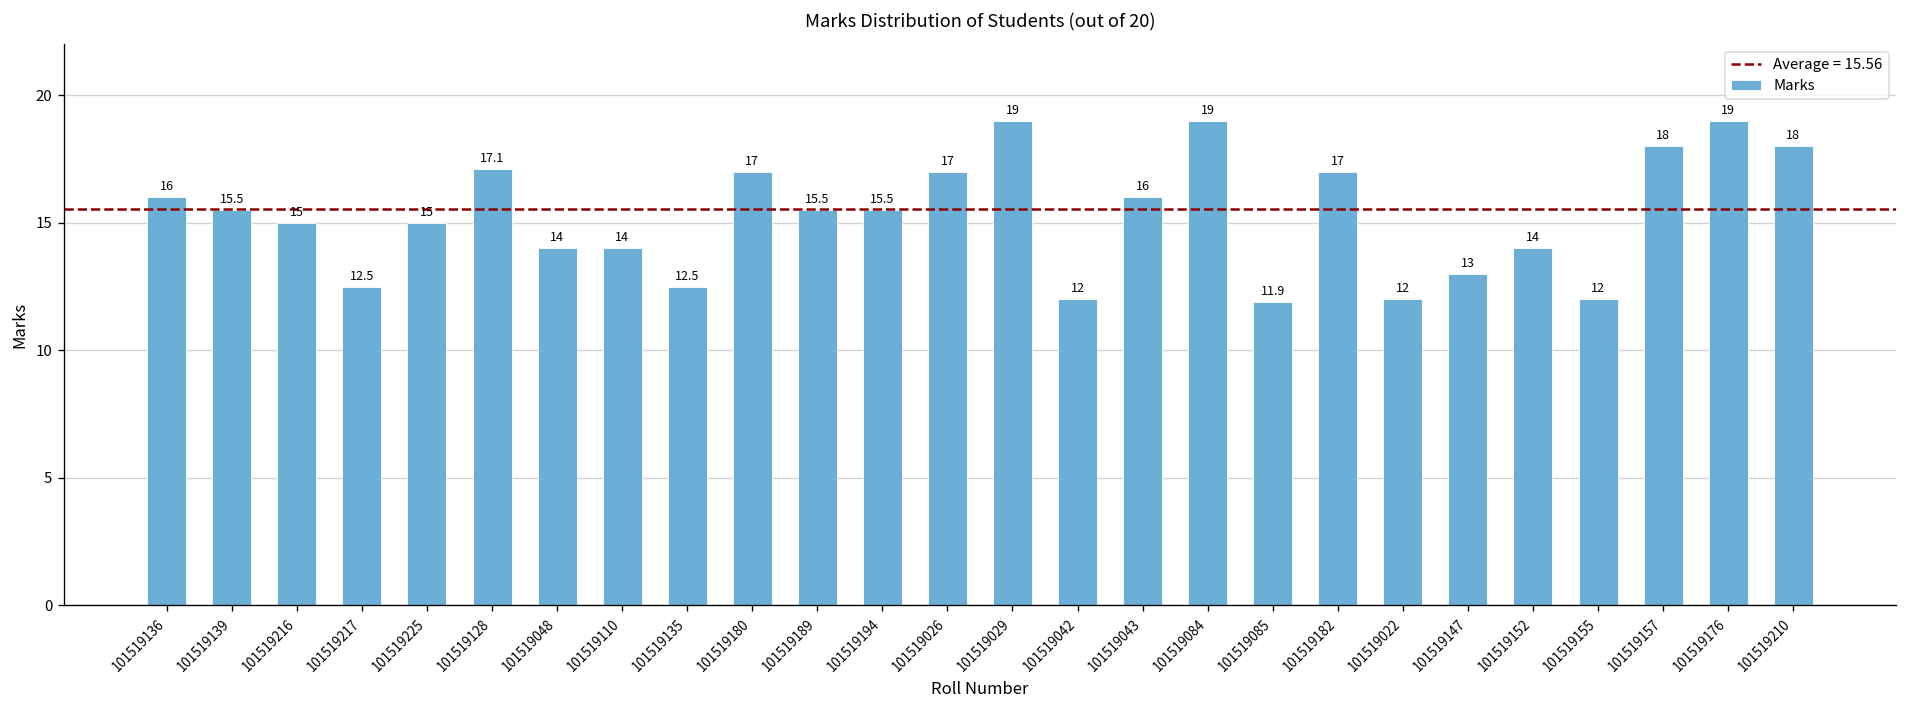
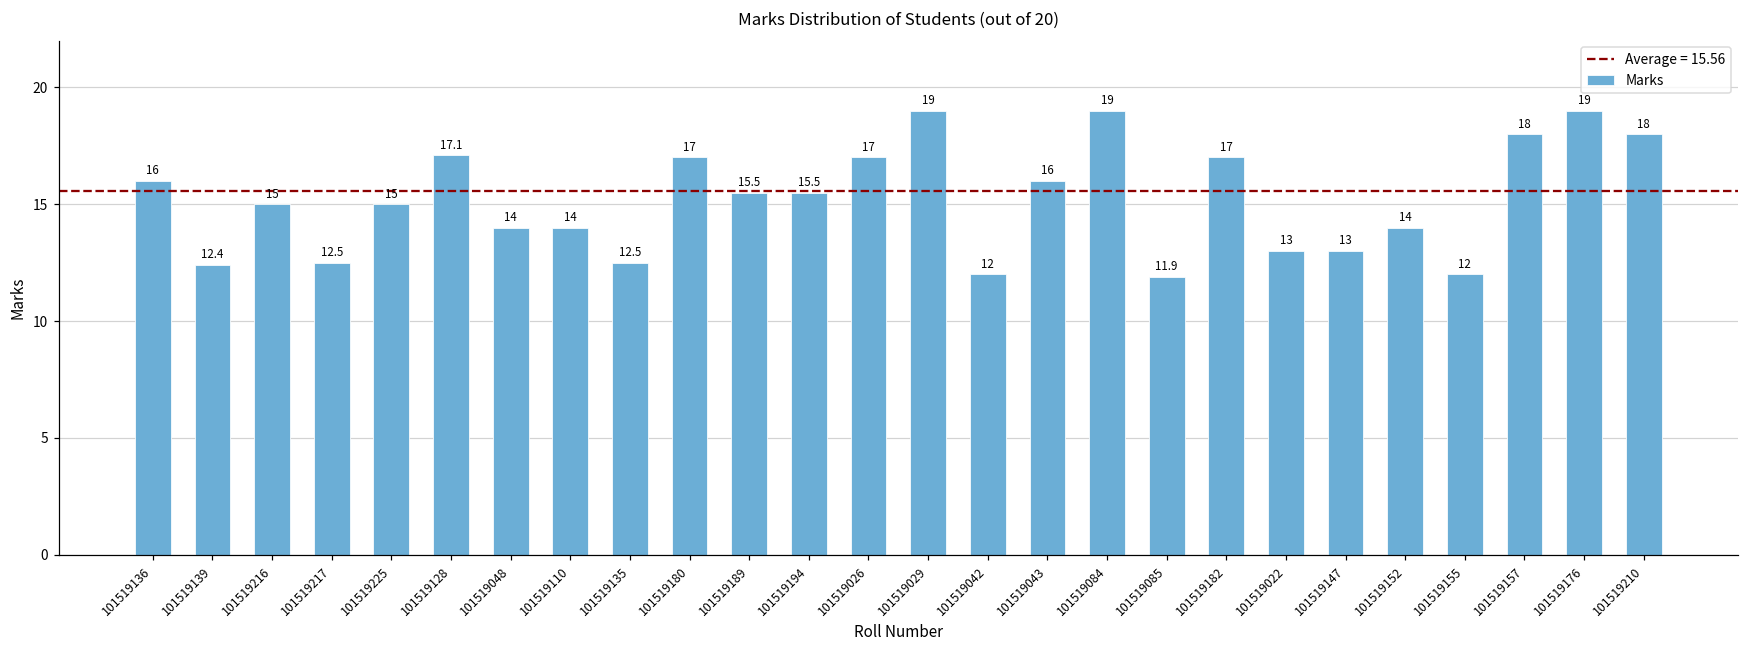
  {
    "101519136": 16,
-   "101519139": 15.5,
+   "101519139": 12.4,
    "101519216": 15,
    "101519217": 12.5,
    "101519225": 15,
    "101519128": 17.1,
    "101519048": 14,
    "101519110": 14,
    "101519135": 12.5,
    "101519180": 17,
    "101519189": 15.5,
    "101519194": 15.5,
    "101519026": 17,
    "101519029": 19,
    "101519042": 12,
    "101519043": 16,
    "101519084": 19,
    "101519085": 11.9,
    "101519182": 17,
-   "101519022": 12,
+   "101519022": 13,
    "101519147": 13,
    "101519152": 14,
    "101519155": 12,
    "101519157": 18,
    "101519176": 19,
    "101519210": 18
  }
